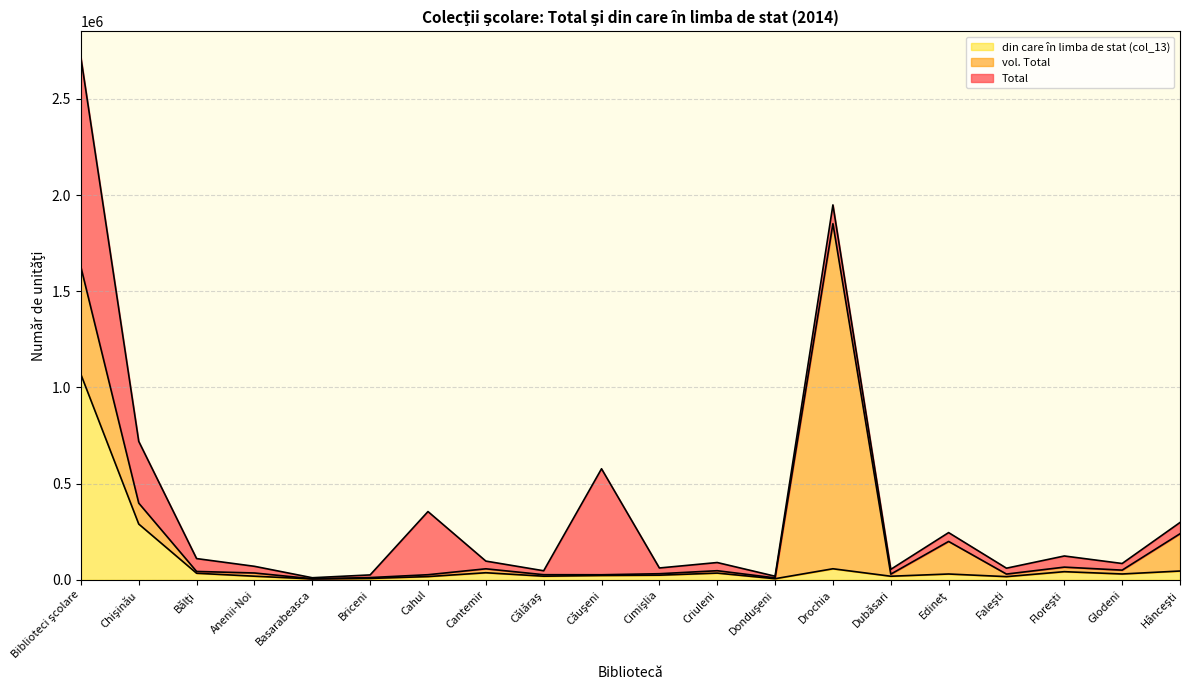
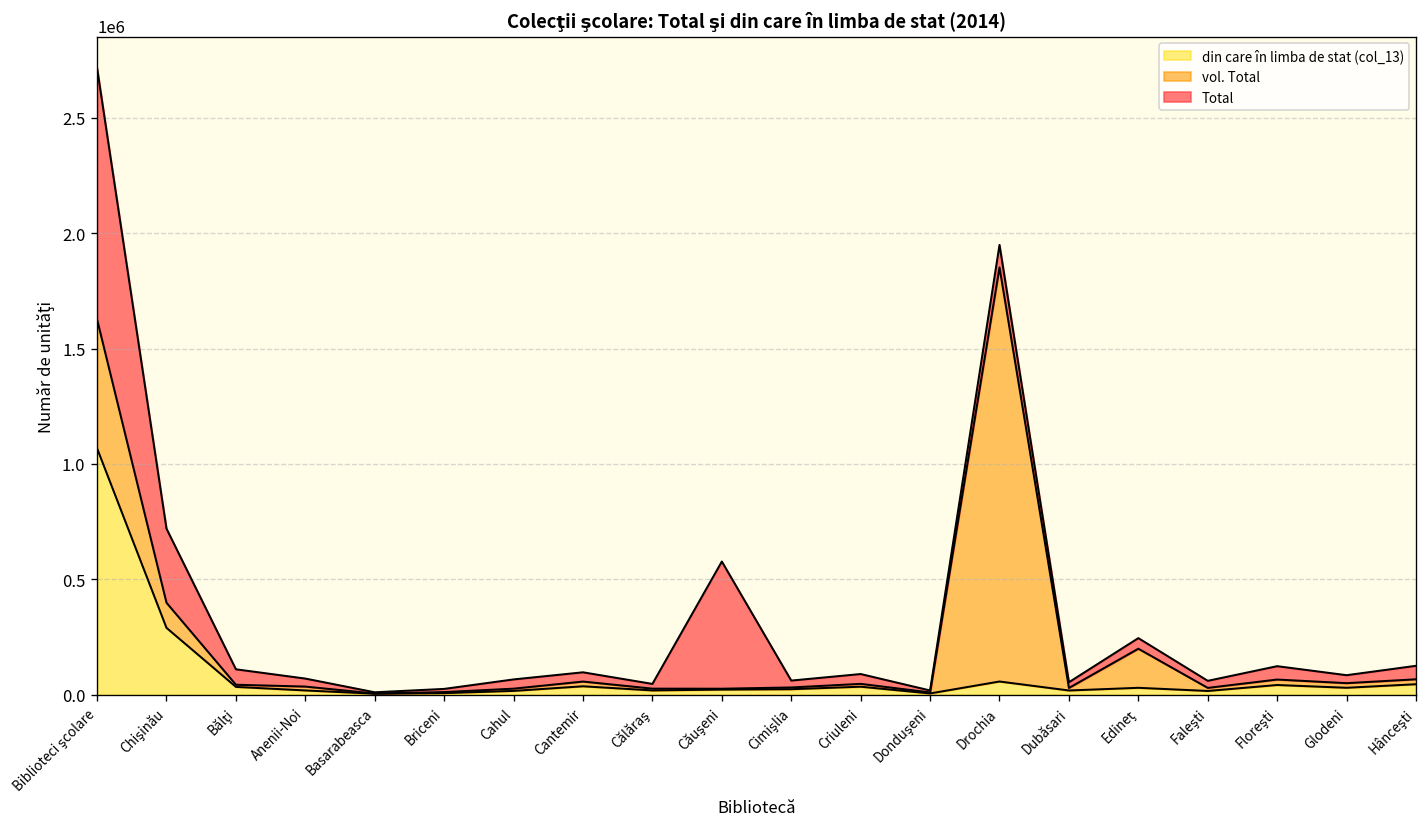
  {
    "din care în limba de stat (col_13)": {
      "Biblioteci şcolare": 1070000,
      "Chişinău": 290000,
      "Anenii-Noi": 20000,
      "Cantemir": 40000,
      "Drochia": 60000,
      "Edineţ": 30000,
      "Floreşti": 40000,
      "Glodeni": 30000,
      "Hânceşti": 50000
    },
    "vol. Total": {
      "Biblioteci şcolare": 560000,
      "Chişinău": 110000,
      "Anenii-Noi": 20000,
      "Cantemir": 20000,
      "Drochia": 1790000,
      "Edineţ": 170000,
      "Floreşti": 20000,
      "Glodeni": 20000,
-     "Hânceşti": 190000
+     "Hânceşti": 20000
    },
    "Total": {
      "Biblioteci şcolare": 1090000,
      "Chişinău": 320000,
      "Bălţi": 70000,
      "Anenii-Noi": 30000,
      "Briceni": 10000,
-     "Cahul": 330000,
+     "Cahul": 40000,
      "Cantemir": 40000,
      "Călăraş": 20000,
      "Căuşeni": 550000,
      "Cimişlia": 30000,
      "Criuleni": 40000,
      "Drochia": 100000,
      "Dubăsari": 20000,
      "Edineţ": 50000,
      "Faleşti": 30000,
      "Floreşti": 60000,
      "Glodeni": 30000,
      "Hânceşti": 60000
    }
  }
